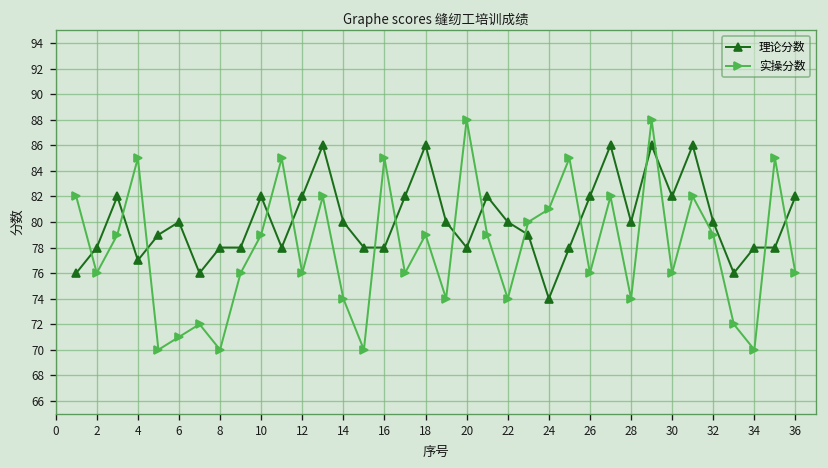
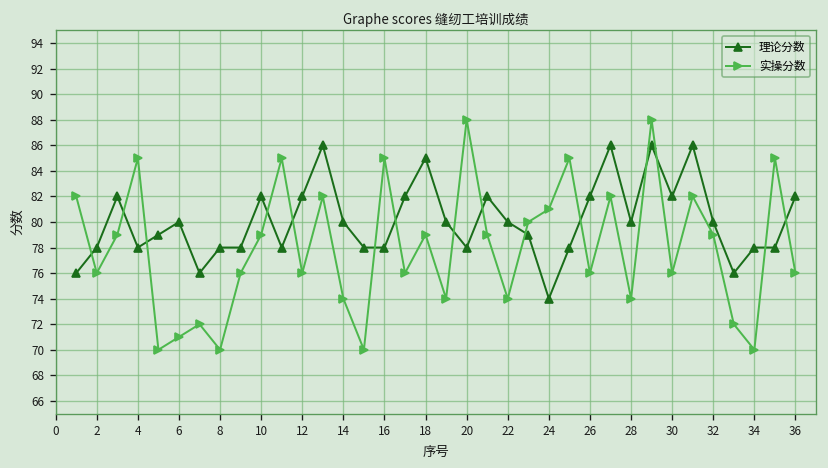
  {
    "理论分数": {
      "2": 78,
-     "4": 77,
+     "4": 78,
      "6": 80,
      "8": 78,
      "10": 82,
      "12": 82,
      "14": 80,
      "16": 78,
-     "18": 86,
+     "18": 85,
      "20": 78,
      "22": 80,
      "24": 74,
      "26": 82,
      "28": 80,
      "30": 82,
      "32": 80,
      "34": 78,
      "36": 82
    },
    "实操分数": {
      "2": 76,
      "4": 85,
      "6": 71,
      "8": 70,
      "10": 79,
      "12": 76,
      "14": 74,
      "16": 85,
      "18": 79,
      "20": 88,
      "22": 74,
      "24": 81,
      "26": 76,
      "28": 74,
      "30": 76,
      "32": 79,
      "34": 70,
      "36": 76
    }
  }
